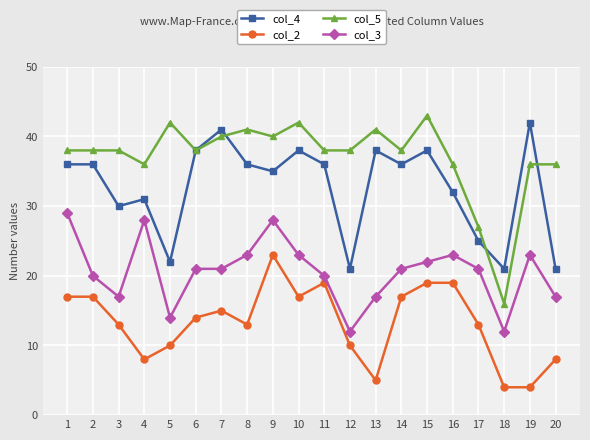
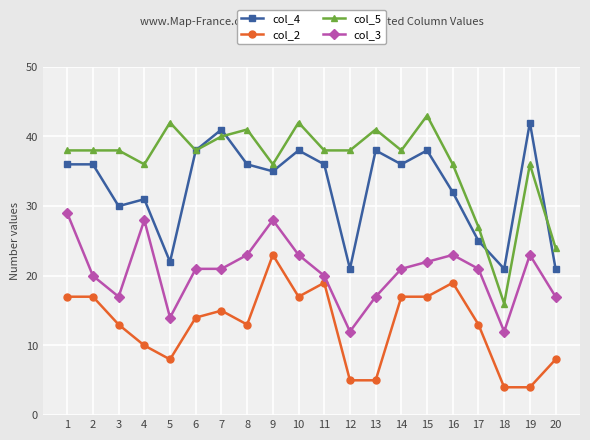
  {
    "col_4": {
      "1": 36,
      "2": 36,
      "3": 30,
      "4": 31,
      "5": 22,
      "7": 41,
      "8": 36,
      "9": 35,
      "10": 38,
      "11": 36,
      "12": 21,
      "13": 38,
      "14": 36,
      "15": 38,
      "16": 32,
      "17": 25,
      "18": 21,
      "19": 42,
      "20": 21
    },
    "col_2": {
      "1": 17,
      "2": 17,
      "3": 13,
-     "4": 8,
-     "5": 10,
+     "4": 10,
+     "5": 8,
      "6": 14,
      "7": 15,
      "8": 13,
      "9": 23,
      "10": 17,
      "11": 19,
-     "12": 10,
+     "12": 5,
      "13": 5,
      "14": 17,
-     "15": 19,
+     "15": 17,
      "16": 19,
      "17": 13,
      "18": 4,
      "19": 4,
      "20": 8
    },
    "col_5": {
      "1": 38,
      "2": 38,
      "3": 38,
      "4": 36,
      "5": 42,
      "7": 40,
      "8": 41,
-     "9": 40,
+     "9": 36,
      "10": 42,
      "11": 38,
      "12": 38,
      "13": 41,
      "14": 38,
      "15": 43,
      "16": 36,
      "17": 27,
      "18": 16,
      "19": 36,
-     "20": 36
+     "20": 24
    },
    "col_3": {
      "1": 29,
      "2": 20,
      "3": 17,
      "4": 28,
      "5": 14,
      "6": 21,
      "7": 21,
      "8": 23,
      "9": 28,
      "10": 23,
      "11": 20,
      "12": 12,
      "13": 17,
      "14": 21,
      "15": 22,
      "16": 23,
      "17": 21,
      "18": 12,
      "19": 23,
      "20": 17
    }
  }
